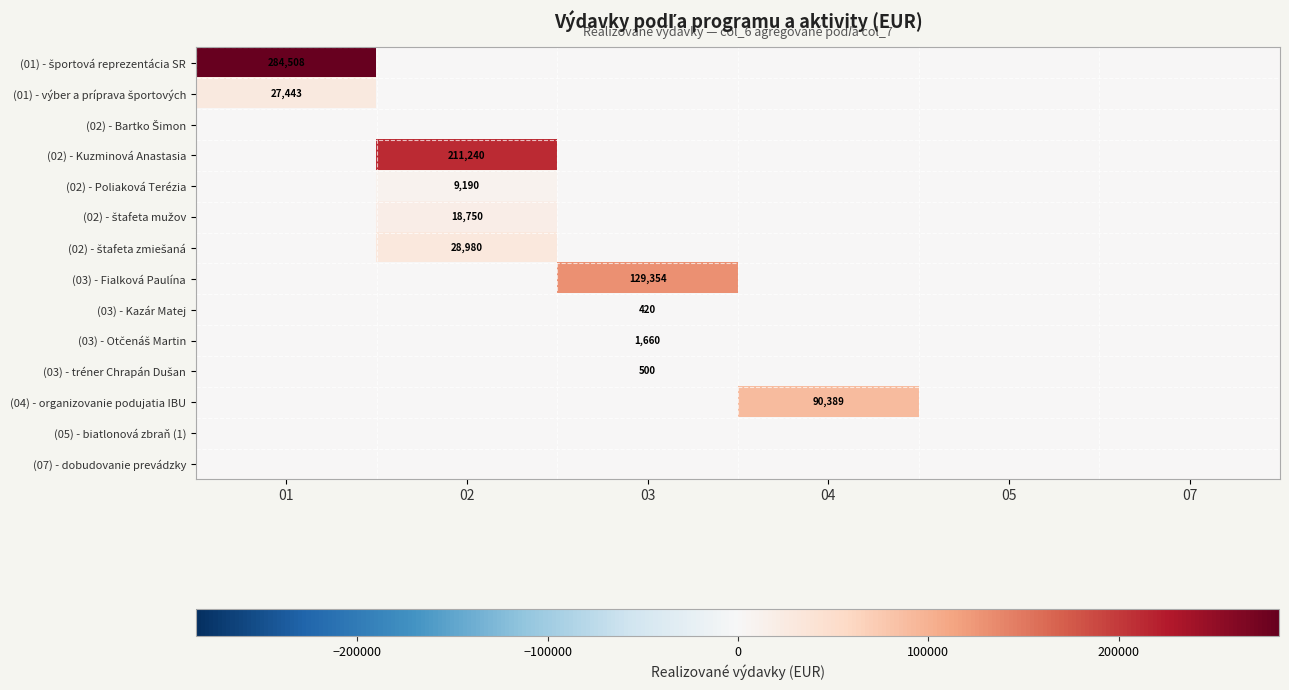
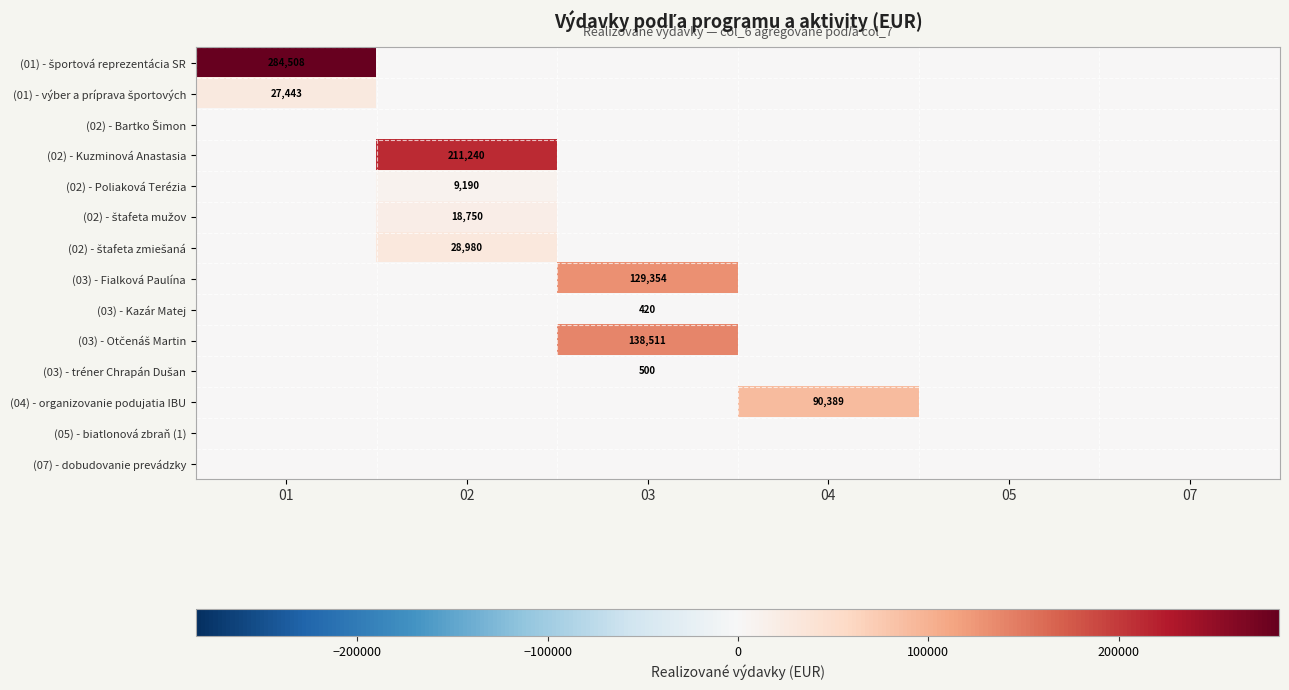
  {
    "(01) - športová reprezentácia SR": {
      "01": "284,508"
    },
    "(01) - výber a príprava športových": {
      "01": "27,443"
    },
    "(02) - Kuzminová Anastasia": {
      "02": "211,240"
    },
    "(02) - Poliaková Terézia": {
      "02": "9,190"
    },
    "(02) - štafeta mužov": {
      "02": "18,750"
    },
    "(02) - štafeta zmiešaná": {
      "02": "28,980"
    },
    "(03) - Fialková Paulína": {
      "03": "129,354"
    },
    "(03) - Kazár Matej": {
      "03": "420"
    },
    "(03) - Otčenáš Martin": {
-     "03": "1,660"
+     "03": "138,511"
    },
    "(03) - tréner Chrapán Dušan": {
      "03": "500"
    },
    "(04) - organizovanie podujatia IBU": {
      "04": "90,389"
    }
  }
